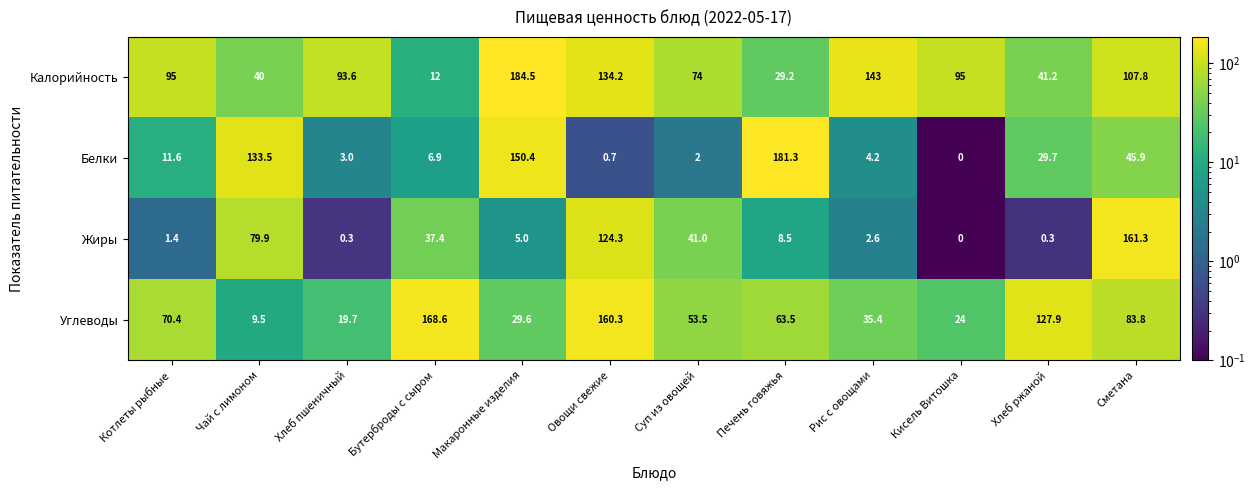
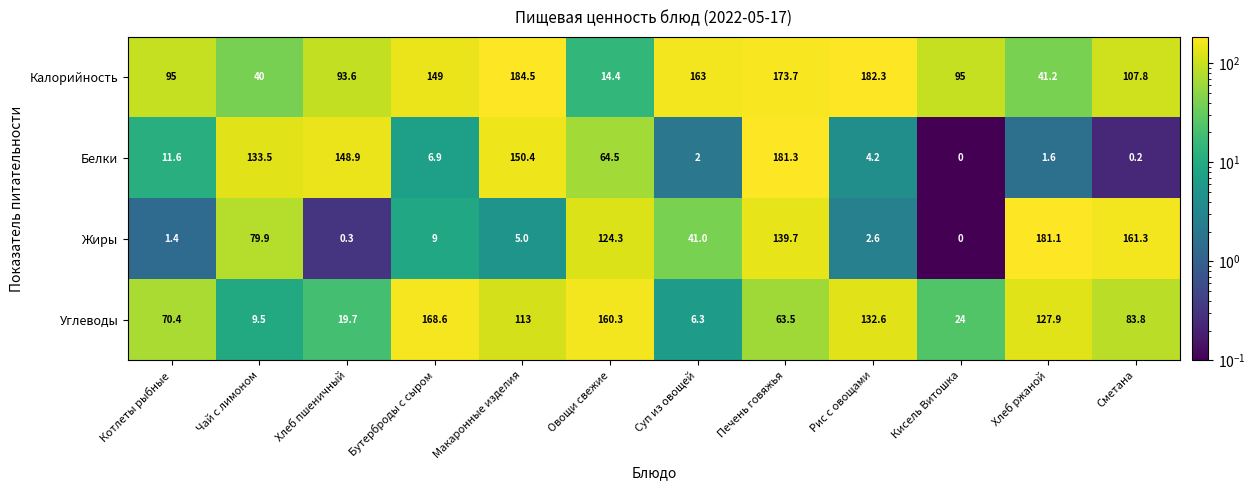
  {
    "Калорийность": {
      "Котлеты рыбные": 95,
      "Чай с лимоном": 40,
      "Хлеб пшеничный": 93.6,
-     "Бутерброды с сыром": 12,
+     "Бутерброды с сыром": 149,
      "Макаронные изделия": 184.5,
-     "Овощи свежие": 134.2,
-     "Суп из овощей": 74,
-     "Печень говяжья": 29.2,
-     "Рис с овощами": 143,
+     "Овощи свежие": 14.4,
+     "Суп из овощей": 163,
+     "Печень говяжья": 173.7,
+     "Рис с овощами": 182.3,
      "Кисель Витошка": 95,
      "Хлеб ржаной": 41.2,
      "Сметана": 107.8
    },
    "Белки": {
      "Котлеты рыбные": 11.6,
      "Чай с лимоном": 133.5,
-     "Хлеб пшеничный": 3.0,
+     "Хлеб пшеничный": 148.9,
      "Бутерброды с сыром": 6.9,
      "Макаронные изделия": 150.4,
-     "Овощи свежие": 0.7,
+     "Овощи свежие": 64.5,
      "Суп из овощей": 2,
      "Печень говяжья": 181.3,
      "Рис с овощами": 4.2,
      "Кисель Витошка": 0,
-     "Хлеб ржаной": 29.7,
-     "Сметана": 45.9
+     "Хлеб ржаной": 1.6,
+     "Сметана": 0.2
    },
    "Жиры": {
      "Котлеты рыбные": 1.4,
      "Чай с лимоном": 79.9,
      "Хлеб пшеничный": 0.3,
-     "Бутерброды с сыром": 37.4,
+     "Бутерброды с сыром": 9,
      "Макаронные изделия": 5.0,
      "Овощи свежие": 124.3,
      "Суп из овощей": 41.0,
-     "Печень говяжья": 8.5,
+     "Печень говяжья": 139.7,
      "Рис с овощами": 2.6,
      "Кисель Витошка": 0,
-     "Хлеб ржаной": 0.3,
+     "Хлеб ржаной": 181.1,
      "Сметана": 161.3
    },
    "Углеводы": {
      "Котлеты рыбные": 70.4,
      "Чай с лимоном": 9.5,
      "Хлеб пшеничный": 19.7,
      "Бутерброды с сыром": 168.6,
-     "Макаронные изделия": 29.6,
+     "Макаронные изделия": 113,
      "Овощи свежие": 160.3,
-     "Суп из овощей": 53.5,
+     "Суп из овощей": 6.3,
      "Печень говяжья": 63.5,
-     "Рис с овощами": 35.4,
+     "Рис с овощами": 132.6,
      "Кисель Витошка": 24,
      "Хлеб ржаной": 127.9,
      "Сметана": 83.8
    }
  }
